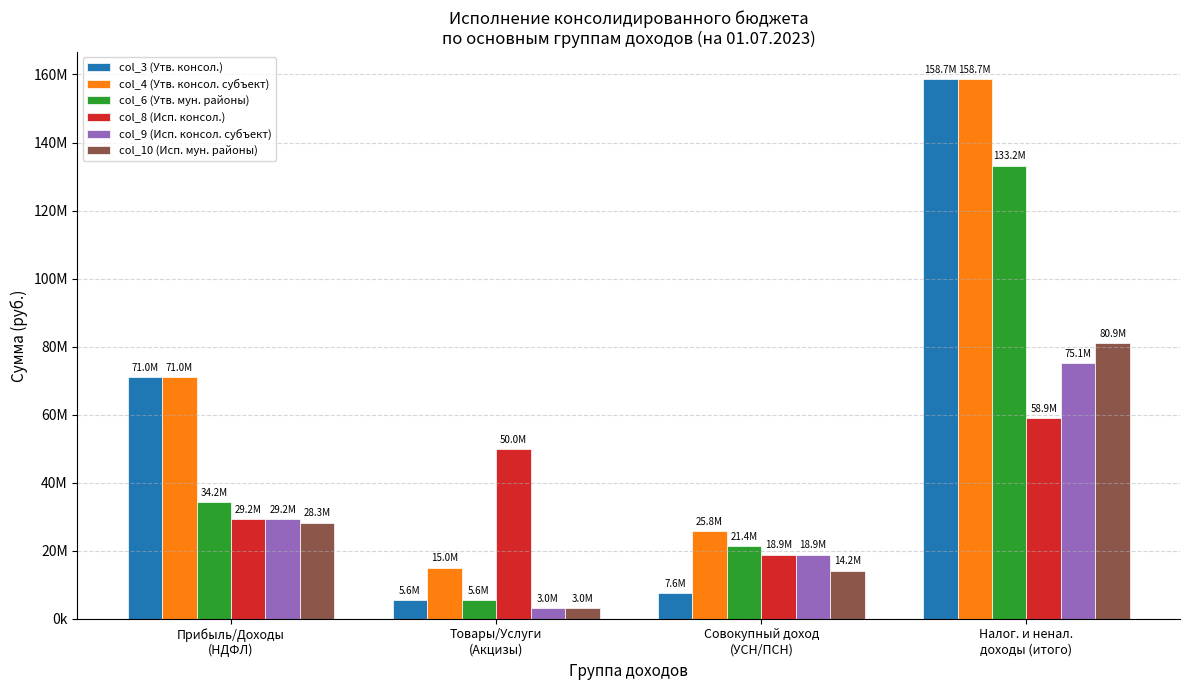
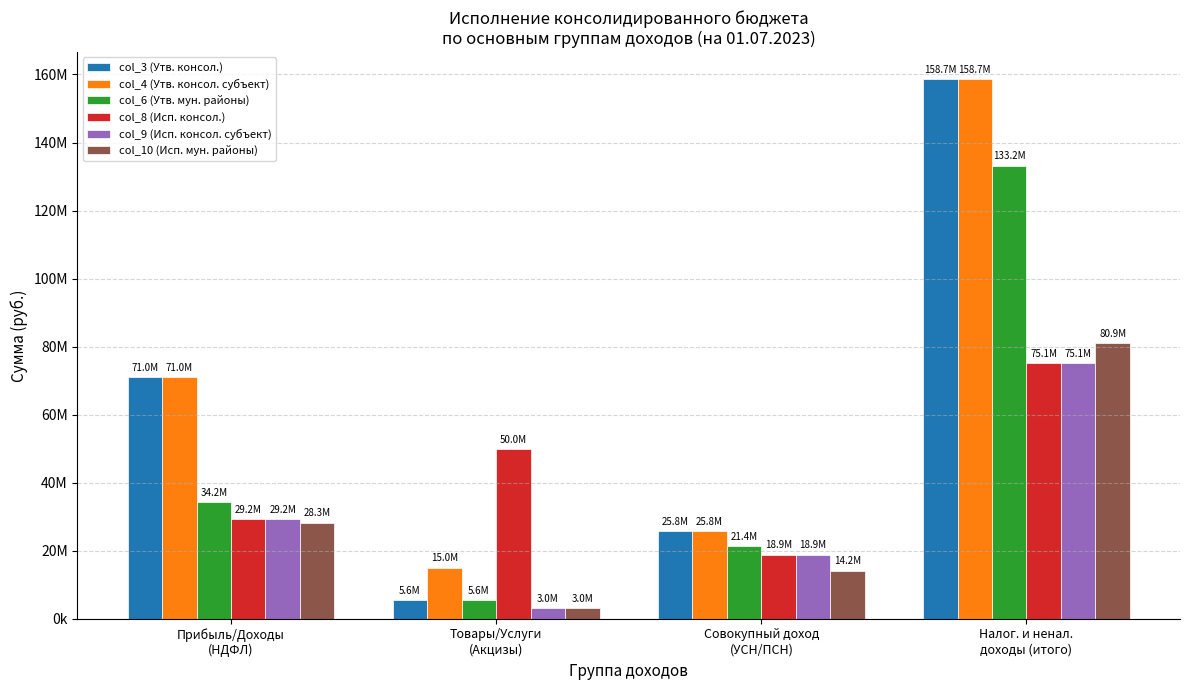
  {
    "col_3 (Утв. консол.)": {
      "Прибыль/Доходы (НДФЛ)": "71.0M",
      "Товары/Услуги (Акцизы)": "5.6M",
-     "Совокупный доход (УСН/ПСН)": "7.6M",
+     "Совокупный доход (УСН/ПСН)": "25.8M",
      "Налог. и ненал. доходы (итого)": "158.7M"
    },
    "col_4 (Утв. консол. субъект)": {
      "Прибыль/Доходы (НДФЛ)": "71.0M",
      "Товары/Услуги (Акцизы)": "15.0M",
      "Совокупный доход (УСН/ПСН)": "25.8M",
      "Налог. и ненал. доходы (итого)": "158.7M"
    },
    "col_6 (Утв. мун. районы)": {
      "Прибыль/Доходы (НДФЛ)": "34.2M",
      "Товары/Услуги (Акцизы)": "5.6M",
      "Совокупный доход (УСН/ПСН)": "21.4M",
      "Налог. и ненал. доходы (итого)": "133.2M"
    },
    "col_8 (Исп. консол.)": {
      "Прибыль/Доходы (НДФЛ)": "29.2M",
      "Товары/Услуги (Акцизы)": "50.0M",
      "Совокупный доход (УСН/ПСН)": "18.9M",
-     "Налог. и ненал. доходы (итого)": "58.9M"
+     "Налог. и ненал. доходы (итого)": "75.1M"
    },
    "col_9 (Исп. консол. субъект)": {
      "Прибыль/Доходы (НДФЛ)": "29.2M",
      "Товары/Услуги (Акцизы)": "3.0M",
      "Совокупный доход (УСН/ПСН)": "18.9M",
      "Налог. и ненал. доходы (итого)": "75.1M"
    },
    "col_10 (Исп. мун. районы)": {
      "Прибыль/Доходы (НДФЛ)": "28.3M",
      "Товары/Услуги (Акцизы)": "3.0M",
      "Совокупный доход (УСН/ПСН)": "14.2M",
      "Налог. и ненал. доходы (итого)": "80.9M"
    }
  }
